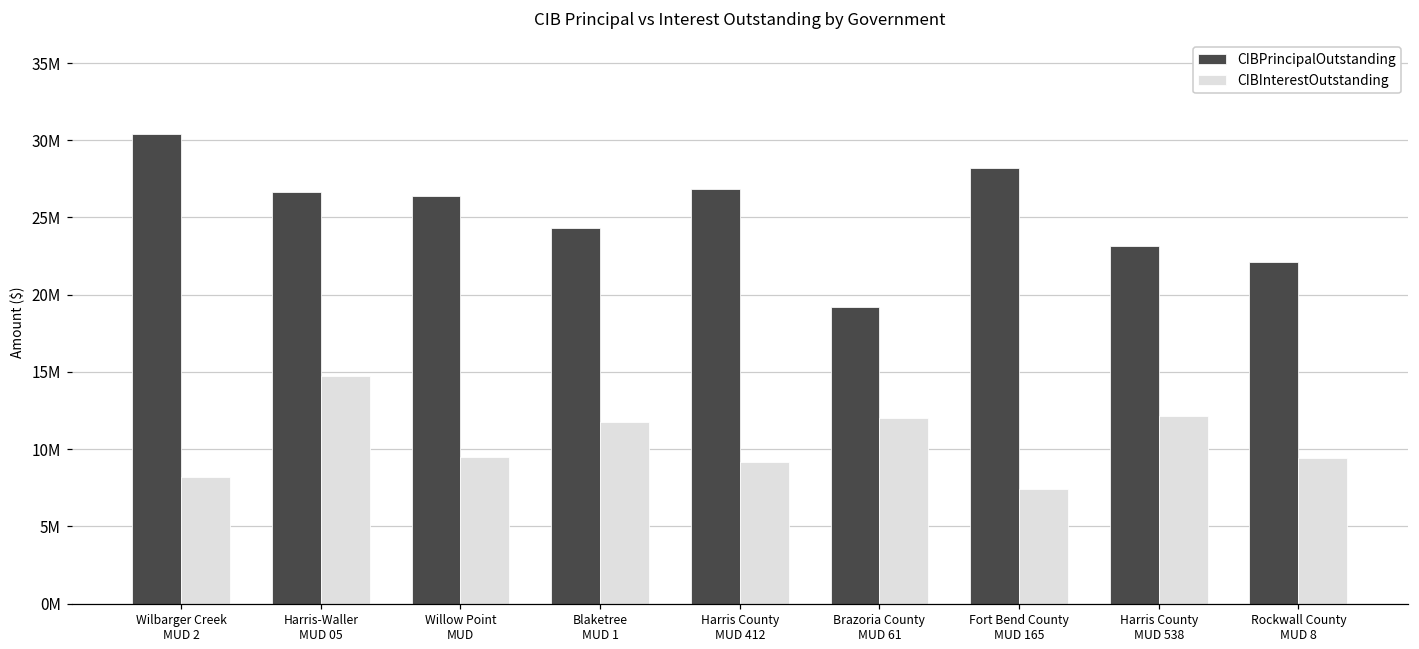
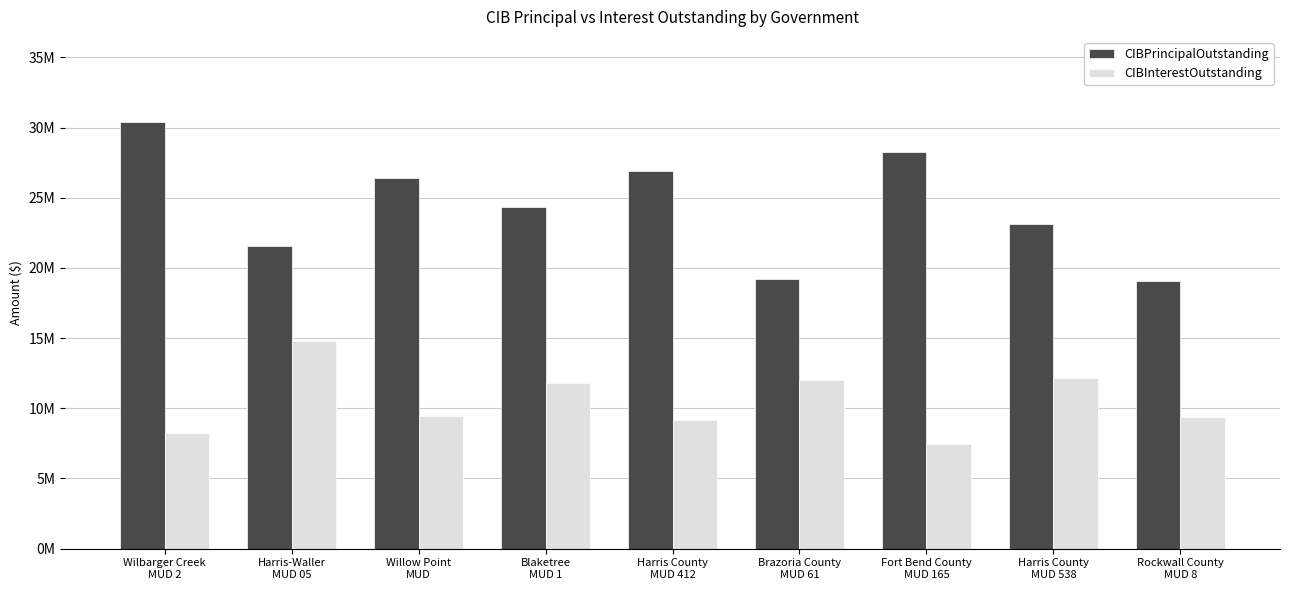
  {
    "CIBPrincipalOutstanding": {
      "Wilbarger Creek MUD 2": 30400000,
-     "Harris-Waller MUD 05": 26700000,
+     "Harris-Waller MUD 05": 21600000,
      "Willow Point MUD": 26400000,
      "Blaketree MUD 1": 24300000,
      "Harris County MUD 412": 26900000,
      "Brazoria County MUD 61": 19200000,
      "Fort Bend County MUD 165": 28200000,
      "Harris County MUD 538": 23200000,
-     "Rockwall County MUD 8": 22100000
+     "Rockwall County MUD 8": 19100000
    },
    "CIBInterestOutstanding": {
      "Wilbarger Creek MUD 2": 8200000,
      "Harris-Waller MUD 05": 14800000,
      "Willow Point MUD": 9500000,
      "Blaketree MUD 1": 11800000,
      "Harris County MUD 412": 9100000,
      "Brazoria County MUD 61": 12000000,
      "Fort Bend County MUD 165": 7400000,
      "Harris County MUD 538": 12100000,
      "Rockwall County MUD 8": 9400000
    }
  }
